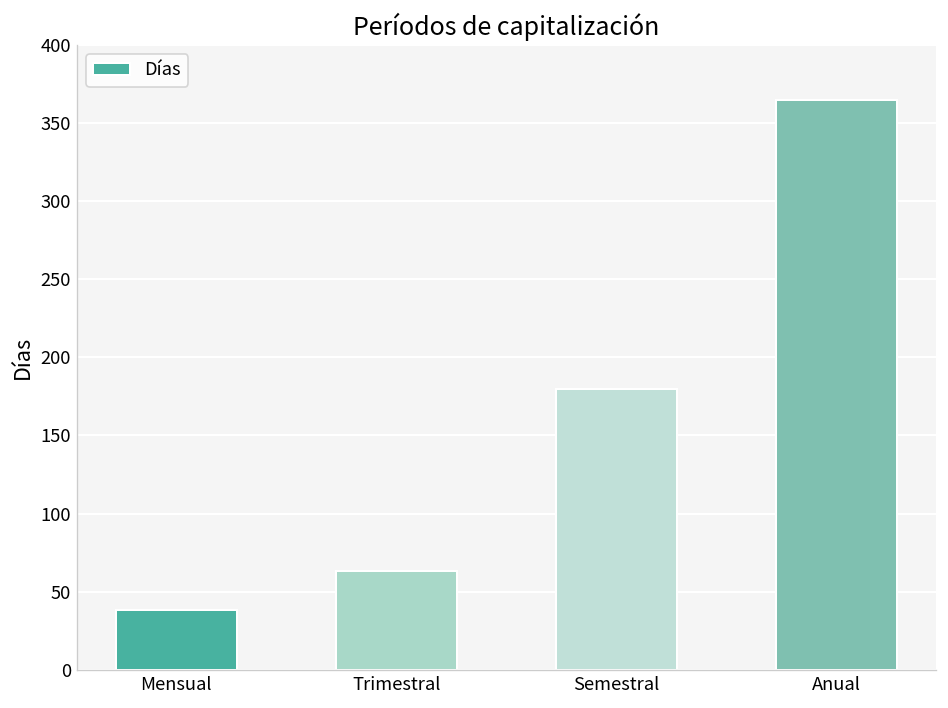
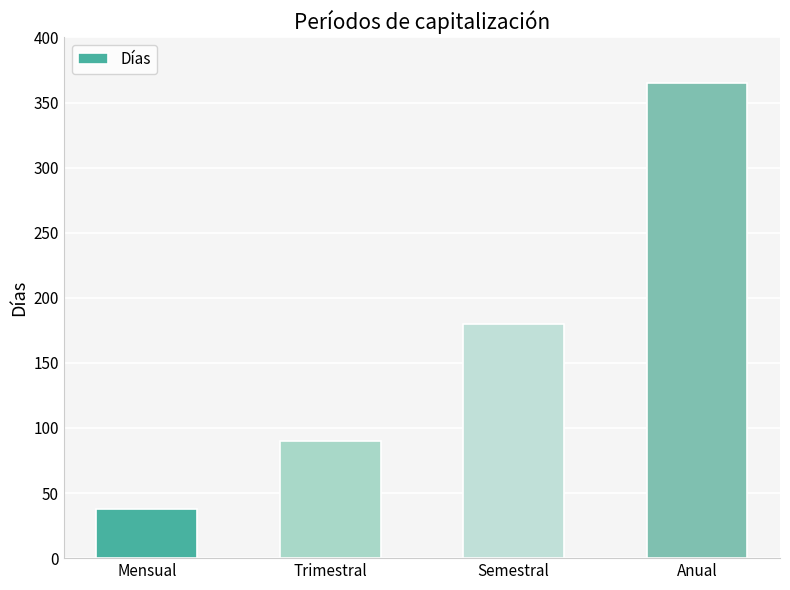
  {
    "Mensual": 38,
-   "Trimestral": 63,
+   "Trimestral": 90,
    "Semestral": 180,
    "Anual": 365
  }
